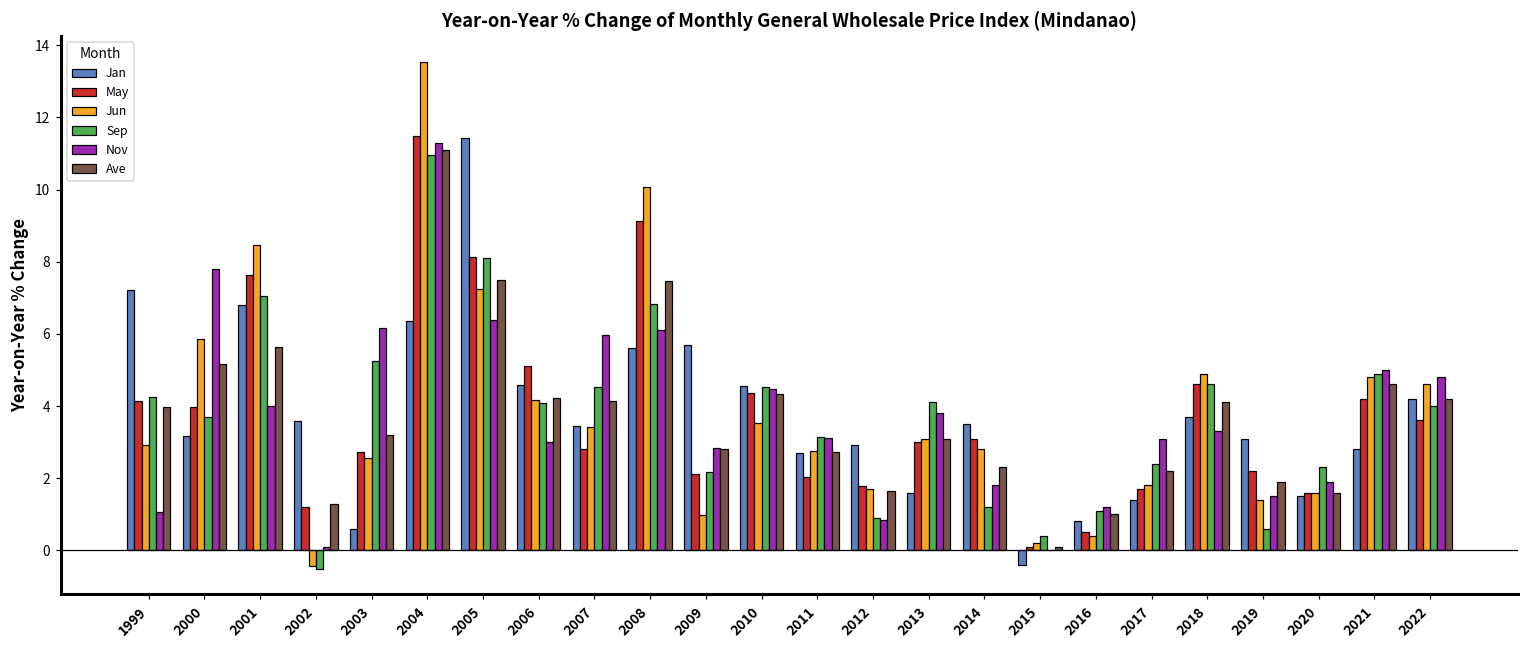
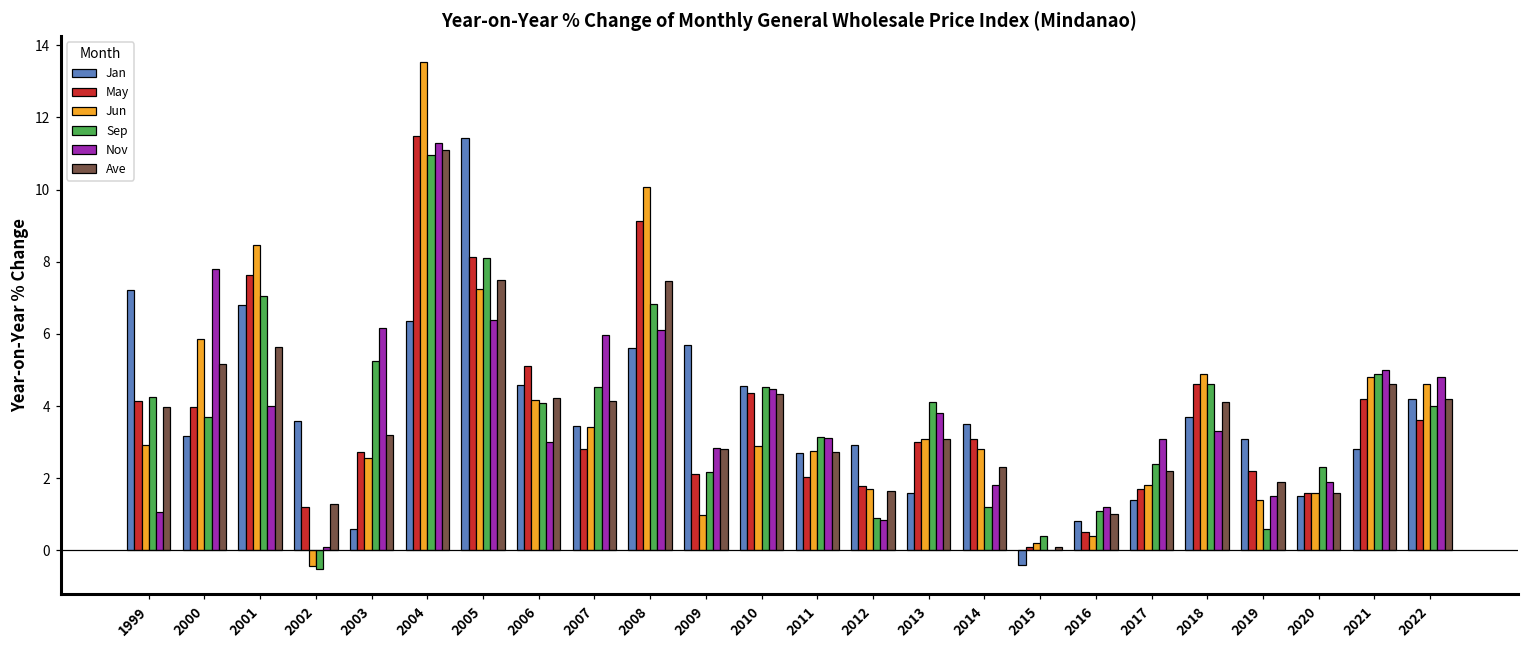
  {
    "Jan": {
      "1999": 7.2,
      "2000": 3.2,
      "2001": 6.8,
      "2002": 3.6,
      "2003": 0.6,
      "2004": 6.4,
      "2005": 11.4,
      "2006": 4.6,
      "2007": 3.4,
      "2008": 5.6,
      "2009": 5.7,
      "2010": 4.6,
      "2011": 2.7,
      "2012": 2.9,
      "2013": 1.6,
      "2014": 3.5,
      "2015": -0.4,
      "2016": 0.8,
      "2017": 1.4,
      "2018": 3.7,
      "2019": 3.1,
      "2020": 1.5,
      "2021": 2.8,
      "2022": 4.2
    },
    "May": {
      "1999": 4.1,
      "2000": 4.0,
      "2001": 7.6,
      "2002": 1.2,
      "2003": 2.7,
      "2004": 11.5,
      "2005": 8.1,
      "2006": 5.1,
      "2007": 2.8,
      "2008": 9.1,
      "2009": 2.1,
      "2010": 4.4,
      "2011": 2.0,
      "2012": 1.8,
      "2013": 3.0,
      "2014": 3.1,
      "2015": 0.1,
      "2016": 0.5,
      "2017": 1.7,
      "2018": 4.6,
      "2019": 2.2,
      "2020": 1.6,
      "2021": 4.2,
      "2022": 3.6
    },
    "Jun": {
      "1999": 2.9,
      "2000": 5.8,
      "2001": 8.5,
      "2002": -0.4,
      "2003": 2.6,
      "2004": 13.5,
      "2005": 7.2,
      "2006": 4.2,
      "2007": 3.4,
      "2008": 10.1,
      "2009": 1.0,
-     "2010": 3.5,
+     "2010": 2.9,
      "2011": 2.8,
      "2012": 1.7,
      "2013": 3.1,
      "2014": 2.8,
      "2015": 0.2,
      "2016": 0.4,
      "2017": 1.8,
      "2018": 4.9,
      "2019": 1.4,
      "2020": 1.6,
      "2021": 4.8,
      "2022": 4.6
    },
    "Sep": {
      "1999": 4.3,
      "2000": 3.7,
      "2001": 7.1,
      "2002": -0.5,
      "2003": 5.2,
      "2004": 10.9,
      "2005": 8.1,
      "2006": 4.1,
      "2007": 4.5,
      "2008": 6.8,
      "2009": 2.2,
      "2010": 4.5,
      "2011": 3.1,
      "2012": 0.9,
      "2013": 4.1,
      "2014": 1.2,
      "2015": 0.4,
      "2016": 1.1,
      "2017": 2.4,
      "2018": 4.6,
      "2019": 0.6,
      "2020": 2.3,
      "2021": 4.9,
      "2022": 4.0
    },
    "Nov": {
      "1999": 1.1,
      "2000": 7.8,
      "2001": 4.0,
      "2002": 0.1,
      "2003": 6.2,
      "2004": 11.3,
      "2005": 6.4,
      "2006": 3.0,
      "2007": 6.0,
      "2008": 6.1,
      "2009": 2.8,
      "2010": 4.5,
      "2011": 3.1,
      "2012": 0.8,
      "2013": 3.8,
      "2014": 1.8,
      "2015": 0.0,
      "2016": 1.2,
      "2017": 3.1,
      "2018": 3.3,
      "2019": 1.5,
      "2020": 1.9,
      "2021": 5.0,
      "2022": 4.8
    },
    "Ave": {
      "1999": 4.0,
      "2000": 5.2,
      "2001": 5.6,
      "2002": 1.3,
      "2003": 3.2,
      "2004": 11.1,
      "2005": 7.5,
      "2006": 4.2,
      "2007": 4.1,
      "2008": 7.5,
      "2009": 2.8,
      "2010": 4.3,
      "2011": 2.7,
      "2012": 1.6,
      "2013": 3.1,
      "2014": 2.3,
      "2015": 0.1,
      "2016": 1.0,
      "2017": 2.2,
      "2018": 4.1,
      "2019": 1.9,
      "2020": 1.6,
      "2021": 4.6,
      "2022": 4.2
    }
  }
